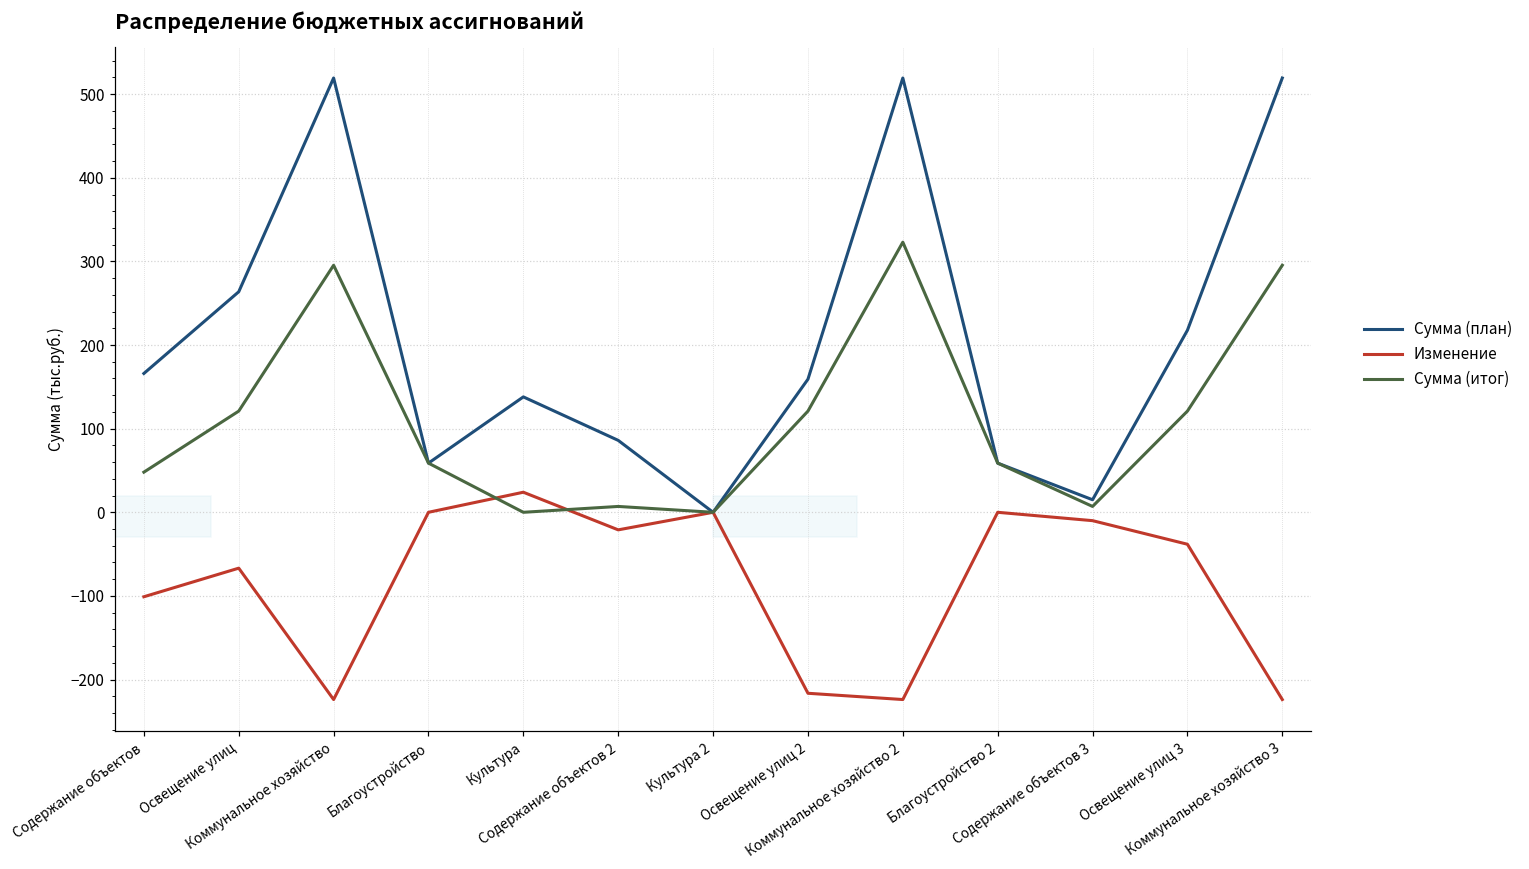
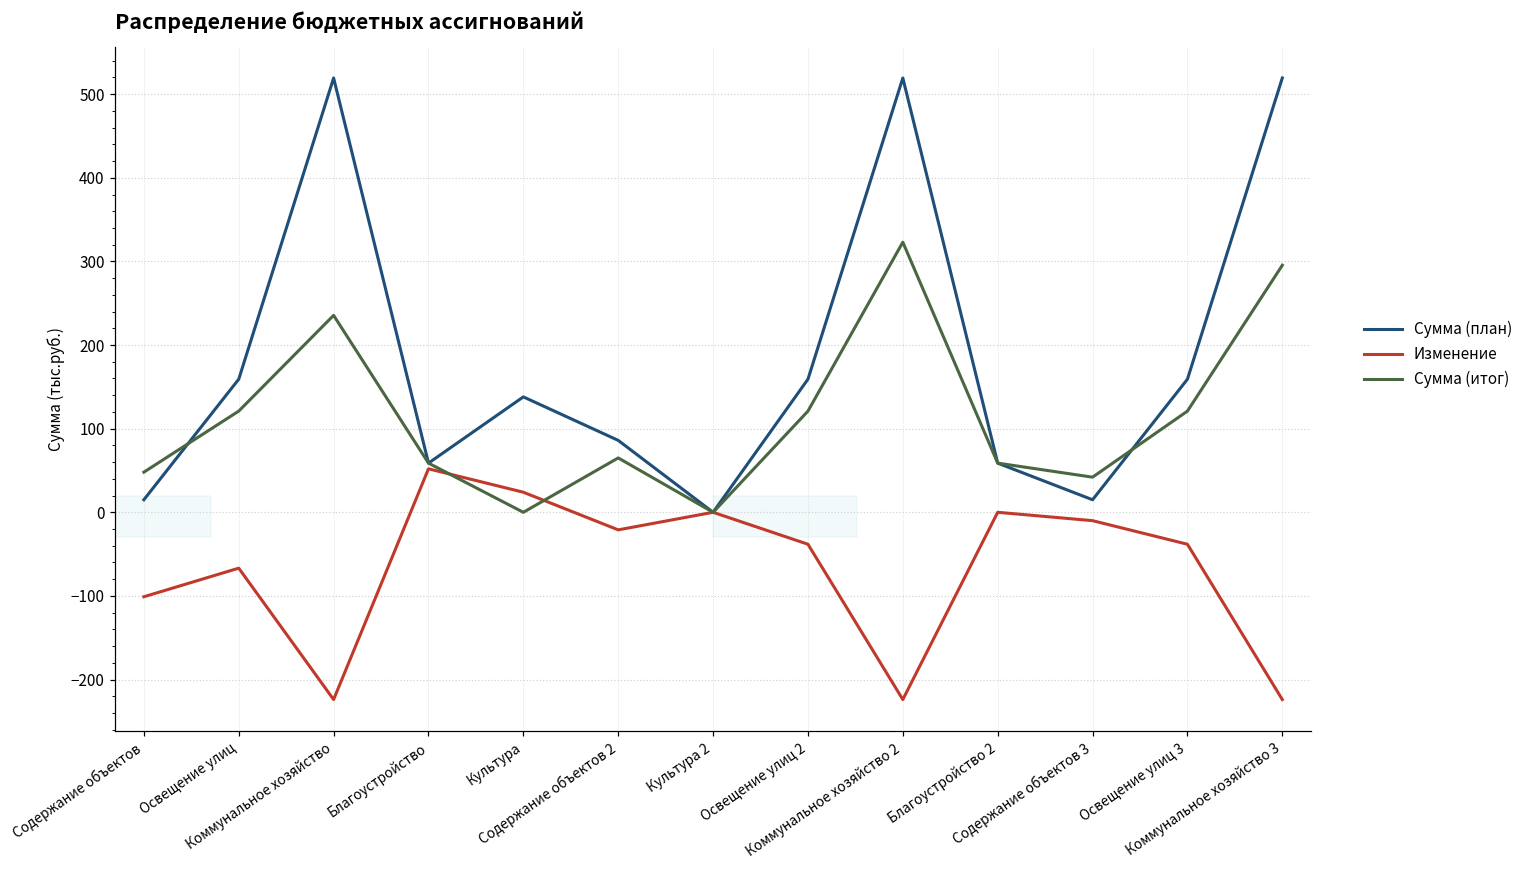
  {
    "Сумма (план)": {
-     "Содержание объектов": 170,
-     "Освещение улиц": 260,
+     "Содержание объектов": 20,
+     "Освещение улиц": 160,
      "Коммунальное хозяйство": 520,
      "Культура": 140,
      "Содержание объектов 2": 90,
      "Освещение улиц 2": 160,
      "Коммунальное хозяйство 2": 520,
      "Содержание объектов 3": 20,
-     "Освещение улиц 3": 220,
+     "Освещение улиц 3": 160,
      "Коммунальное хозяйство 3": 520
    },
    "Изменение": {
      "Содержание объектов": -100,
      "Освещение улиц": -70,
      "Коммунальное хозяйство": -220,
-     "Благоустройство": 0,
+     "Благоустройство": 50,
      "Культура": 20,
      "Содержание объектов 2": -20,
-     "Освещение улиц 2": -220,
+     "Освещение улиц 2": -40,
      "Коммунальное хозяйство 2": -220,
      "Благоустройство 2": 0,
      "Содержание объектов 3": -10,
      "Освещение улиц 3": -40,
      "Коммунальное хозяйство 3": -220
    },
    "Сумма (итог)": {
      "Содержание объектов": 50,
      "Освещение улиц": 120,
-     "Коммунальное хозяйство": 300,
+     "Коммунальное хозяйство": 240,
      "Культура": 0,
-     "Содержание объектов 2": 10,
+     "Содержание объектов 2": 70,
      "Освещение улиц 2": 120,
      "Коммунальное хозяйство 2": 320,
-     "Содержание объектов 3": 10,
+     "Содержание объектов 3": 40,
      "Освещение улиц 3": 120,
      "Коммунальное хозяйство 3": 300
    }
  }
